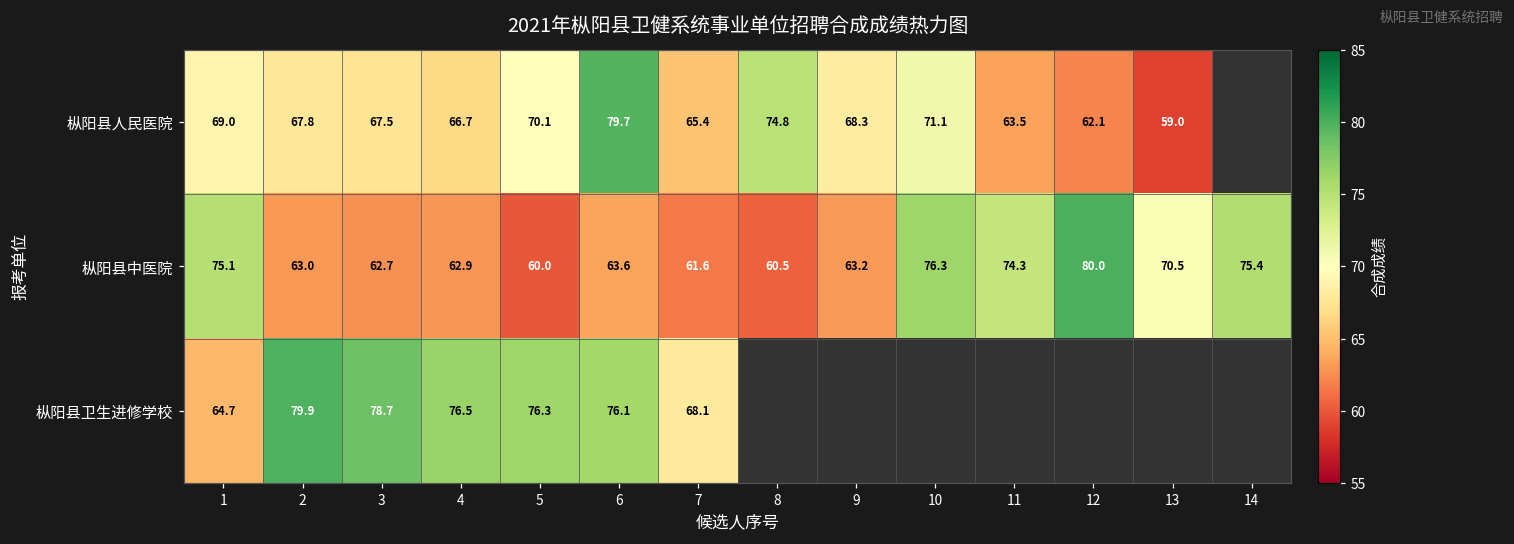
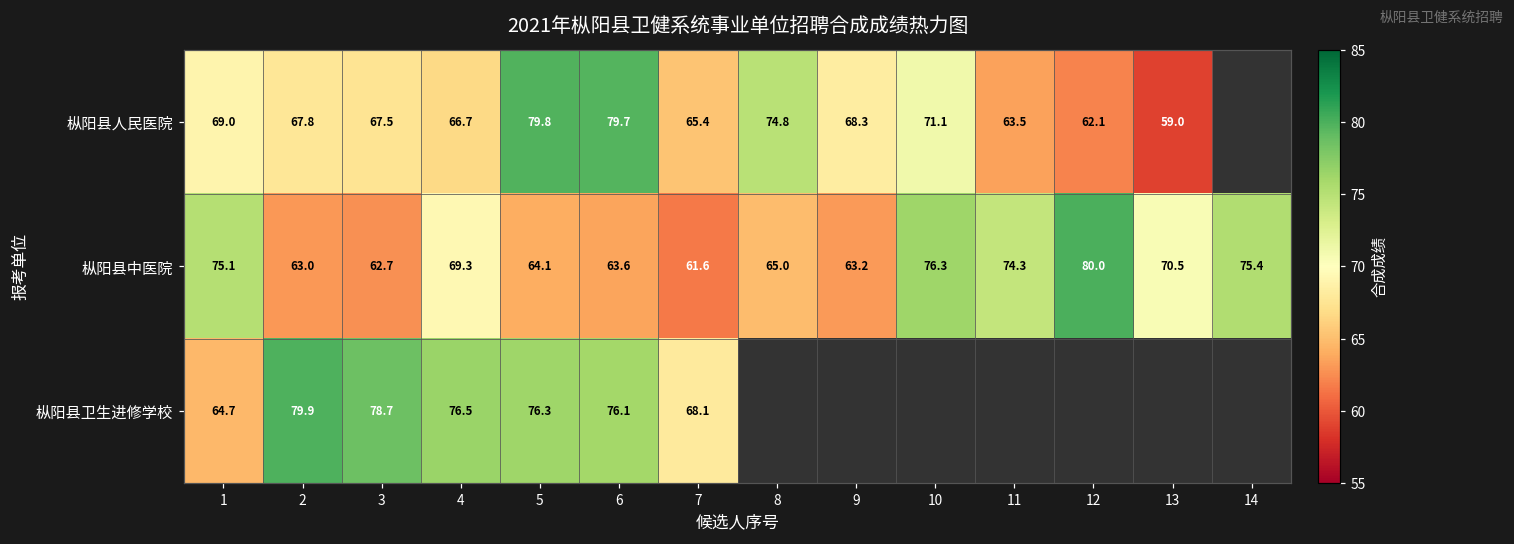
  {
    "枞阳县人民医院": {
      "1": 69.0,
      "2": 67.8,
      "3": 67.5,
      "4": 66.7,
-     "5": 70.1,
+     "5": 79.8,
      "6": 79.7,
      "7": 65.4,
      "8": 74.8,
      "9": 68.3,
      "10": 71.1,
      "11": 63.5,
      "12": 62.1,
      "13": 59.0
    },
    "枞阳县中医院": {
      "1": 75.1,
      "2": 63.0,
      "3": 62.7,
-     "4": 62.9,
-     "5": 60.0,
+     "4": 69.3,
+     "5": 64.1,
      "6": 63.6,
      "7": 61.6,
-     "8": 60.5,
+     "8": 65.0,
      "9": 63.2,
      "10": 76.3,
      "11": 74.3,
      "12": 80.0,
      "13": 70.5,
      "14": 75.4
    },
    "枞阳县卫生进修学校": {
      "1": 64.7,
      "2": 79.9,
      "3": 78.7,
      "4": 76.5,
      "5": 76.3,
      "6": 76.1,
      "7": 68.1
    }
  }
